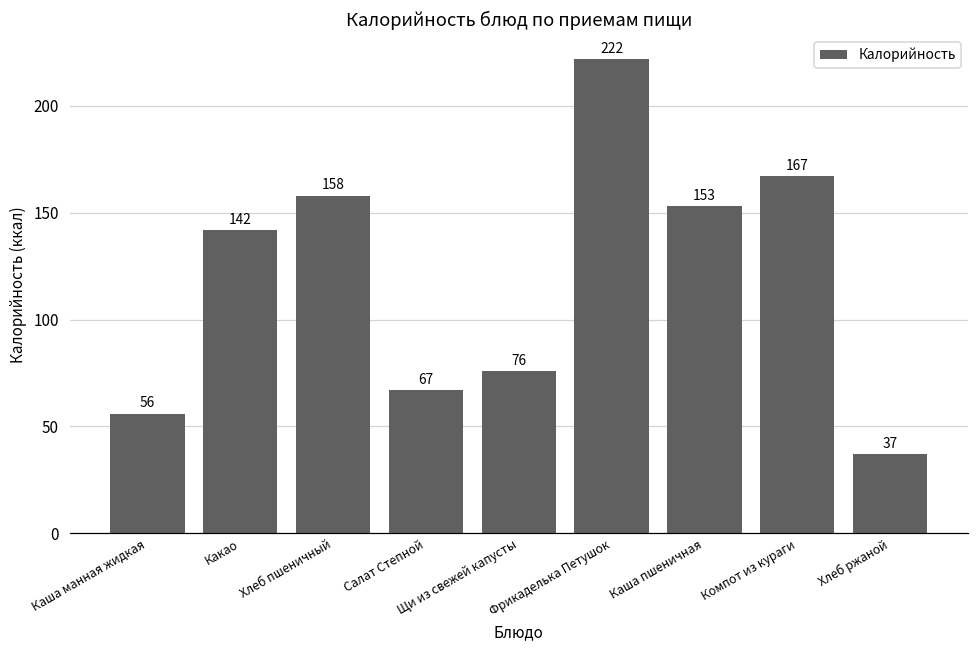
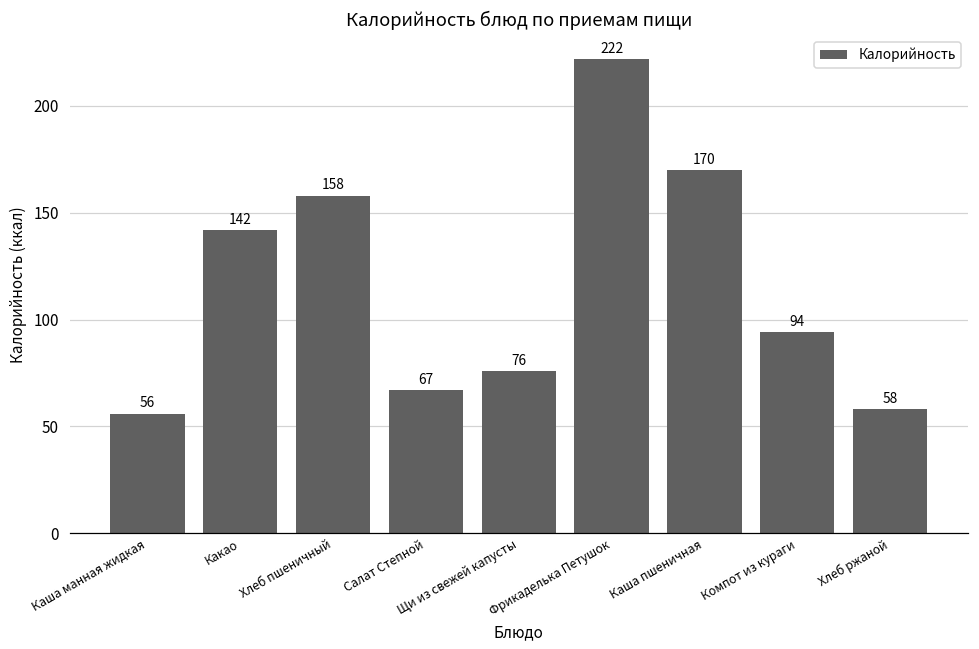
  {
    "Каша манная жидкая": 56,
    "Какао": 142,
    "Хлеб пшеничный": 158,
    "Салат Степной": 67,
    "Щи из свежей капусты": 76,
    "Фрикаделька Петушок": 222,
-   "Каша пшеничная": 153,
-   "Компот из кураги": 167,
-   "Хлеб ржаной": 37
+   "Каша пшеничная": 170,
+   "Компот из кураги": 94,
+   "Хлеб ржаной": 58
  }
